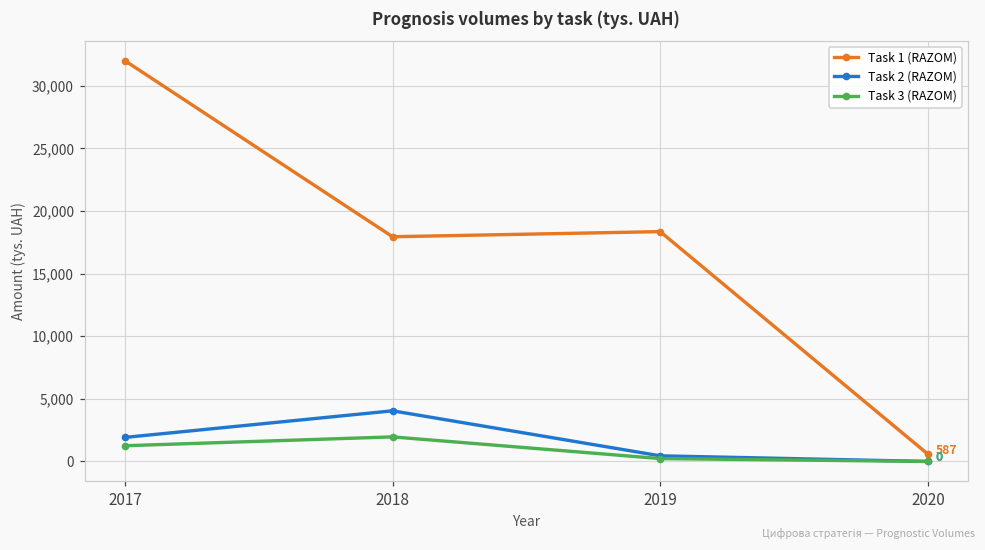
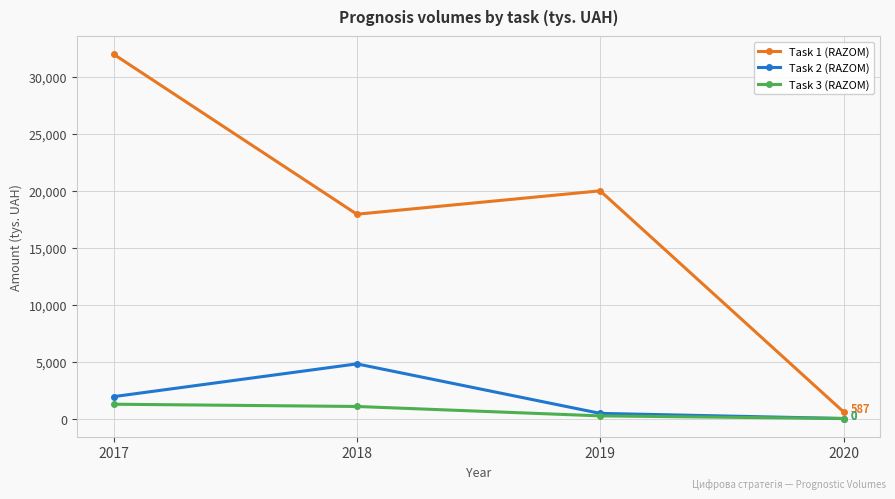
  {
    "Task 1 (RAZOM)": {
      "2017": "32,000",
      "2018": "17,900",
-     "2019": "18,400"
+     "2019": "20,000"
    },
    "Task 2 (RAZOM)": {
      "2017": "1,900",
-     "2018": "4,000"
+     "2018": "4,800"
    },
    "Task 3 (RAZOM)": {
      "2017": "1,300",
-     "2018": "2,000"
+     "2018": "1,100"
    }
  }
